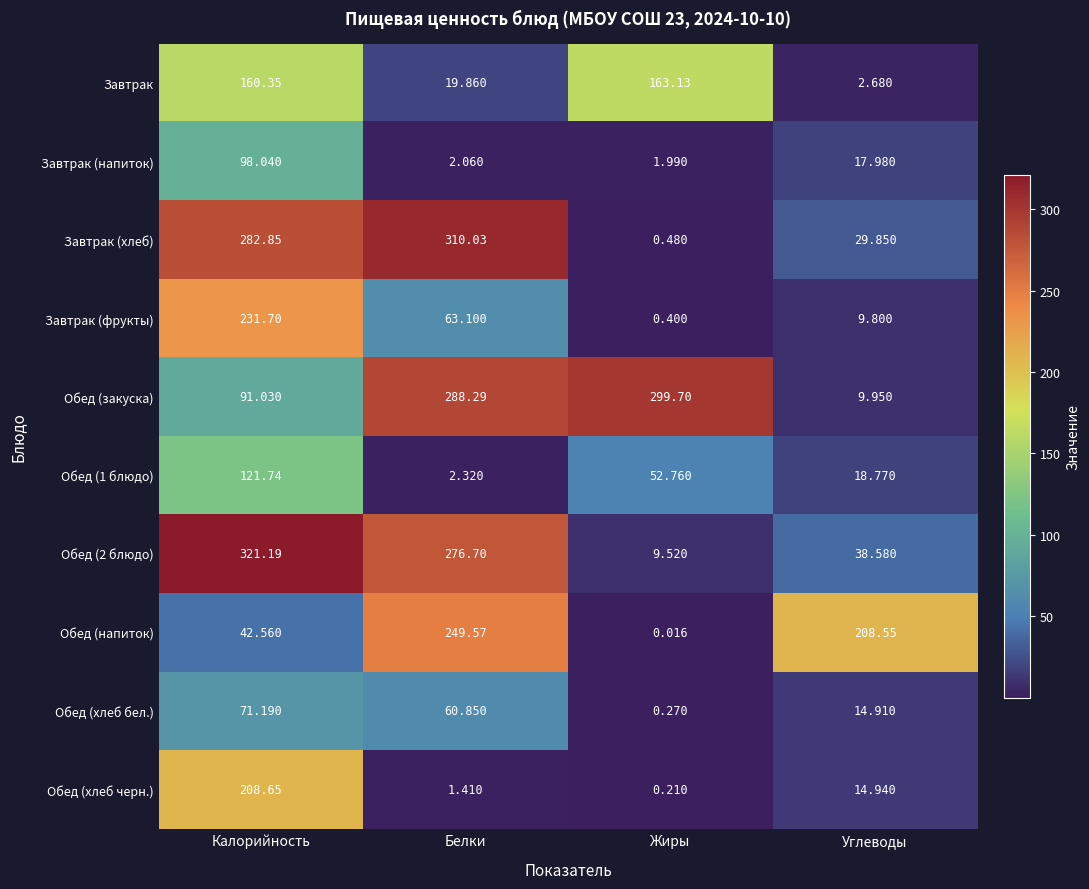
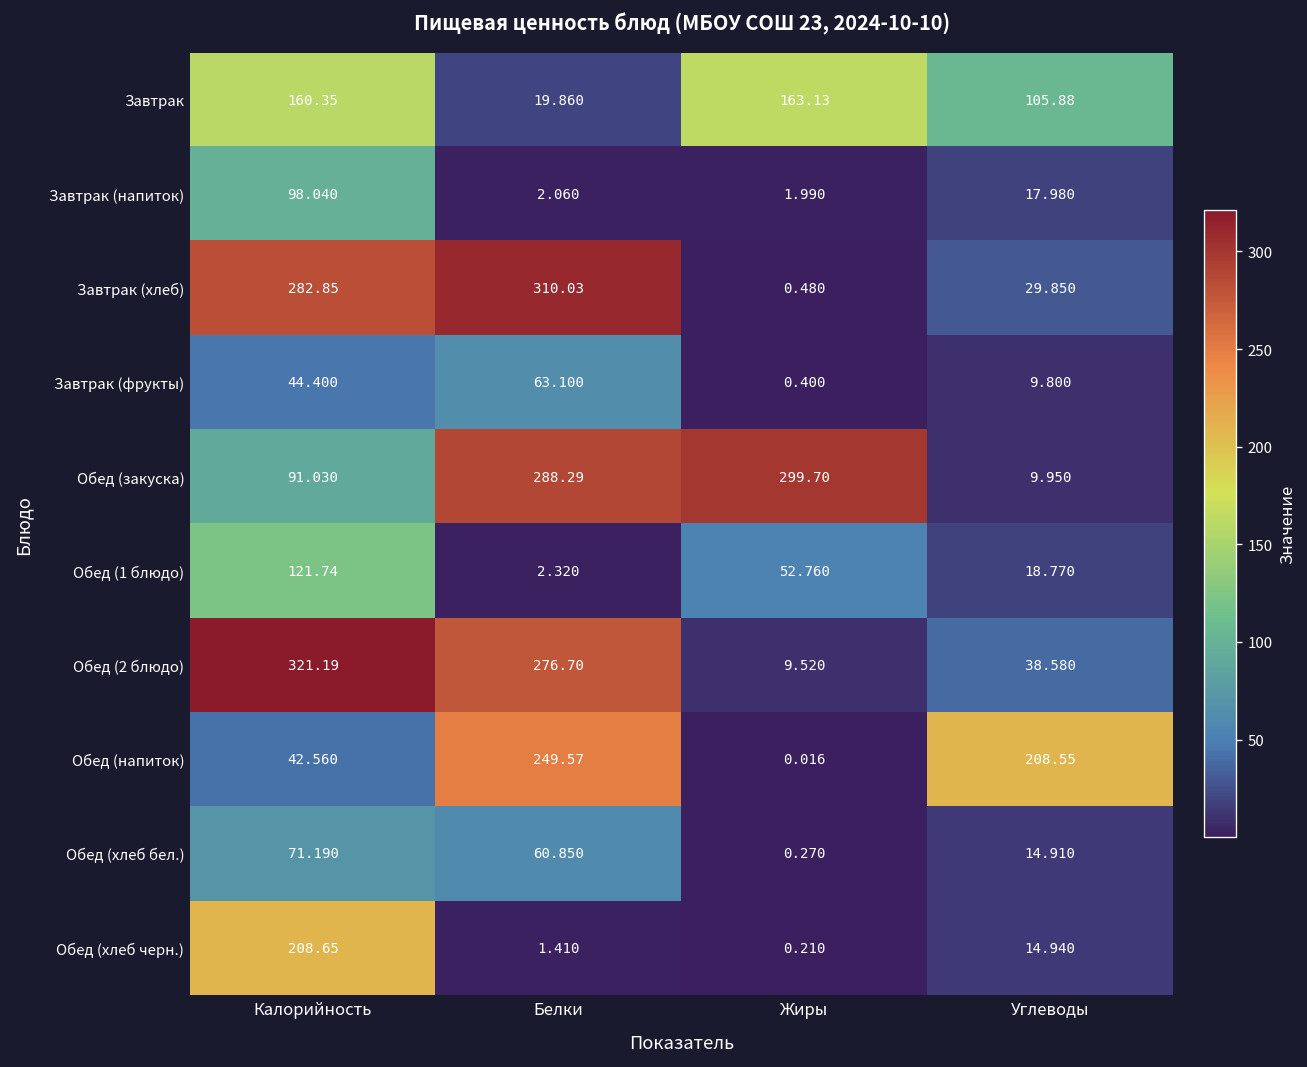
  {
    "Завтрак": {
      "Калорийность": 160.35,
      "Белки": 19.860,
      "Жиры": 163.13,
-     "Углеводы": 2.680
+     "Углеводы": 105.88
    },
    "Завтрак (напиток)": {
      "Калорийность": 98.040,
      "Белки": 2.060,
      "Жиры": 1.990,
      "Углеводы": 17.980
    },
    "Завтрак (хлеб)": {
      "Калорийность": 282.85,
      "Белки": 310.03,
      "Жиры": 0.480,
      "Углеводы": 29.850
    },
    "Завтрак (фрукты)": {
-     "Калорийность": 231.70,
+     "Калорийность": 44.400,
      "Белки": 63.100,
      "Жиры": 0.400,
      "Углеводы": 9.800
    },
    "Обед (закуска)": {
      "Калорийность": 91.030,
      "Белки": 288.29,
      "Жиры": 299.70,
      "Углеводы": 9.950
    },
    "Обед (1 блюдо)": {
      "Калорийность": 121.74,
      "Белки": 2.320,
      "Жиры": 52.760,
      "Углеводы": 18.770
    },
    "Обед (2 блюдо)": {
      "Калорийность": 321.19,
      "Белки": 276.70,
      "Жиры": 9.520,
      "Углеводы": 38.580
    },
    "Обед (напиток)": {
      "Калорийность": 42.560,
      "Белки": 249.57,
      "Жиры": 0.016,
      "Углеводы": 208.55
    },
    "Обед (хлеб бел.)": {
      "Калорийность": 71.190,
      "Белки": 60.850,
      "Жиры": 0.270,
      "Углеводы": 14.910
    },
    "Обед (хлеб черн.)": {
      "Калорийность": 208.65,
      "Белки": 1.410,
      "Жиры": 0.210,
      "Углеводы": 14.940
    }
  }
